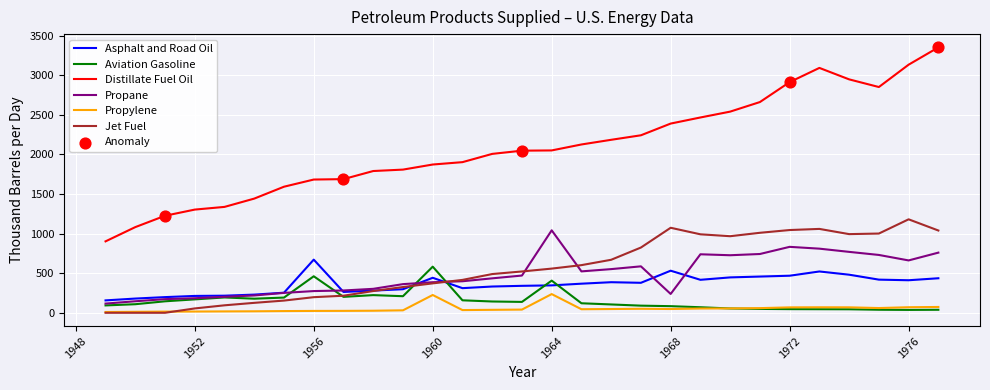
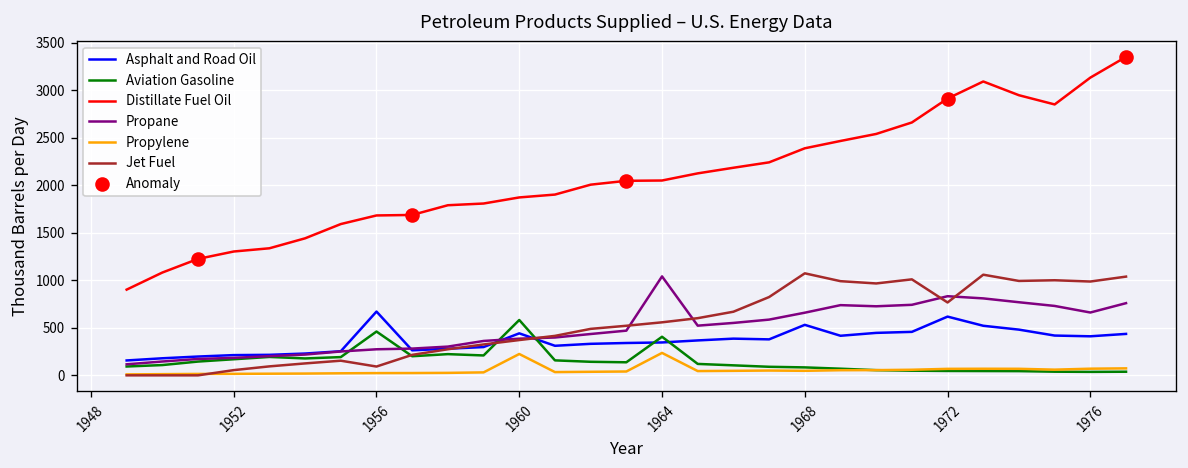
  {
    "Asphalt and Road Oil": {
      "1956": 700,
      "1960": 400,
      "1964": 300,
      "1968": 500,
-     "1972": 500,
+     "1972": 600,
      "1976": 400
    },
    "Aviation Gasoline": {
      "1956": 500,
      "1960": 600,
      "1964": 400,
      "1968": 100,
      "1976": 0
    },
    "Propane": {
      "1956": 300,
      "1964": 1000,
-     "1968": 200,
+     "1968": 700,
      "1972": 800,
      "1976": 700
    },
    "Propylene": {
      "1952": 0,
      "1956": 0,
      "1960": 200,
      "1964": 200,
      "1968": 0,
      "1976": 100
    },
    "Jet Fuel": {
      "1952": 100,
-     "1956": 200,
+     "1956": 100,
      "1964": 600,
      "1968": 1100,
-     "1972": 1000,
-     "1976": 1200
+     "1972": 800,
+     "1976": 1000
    }
  }
